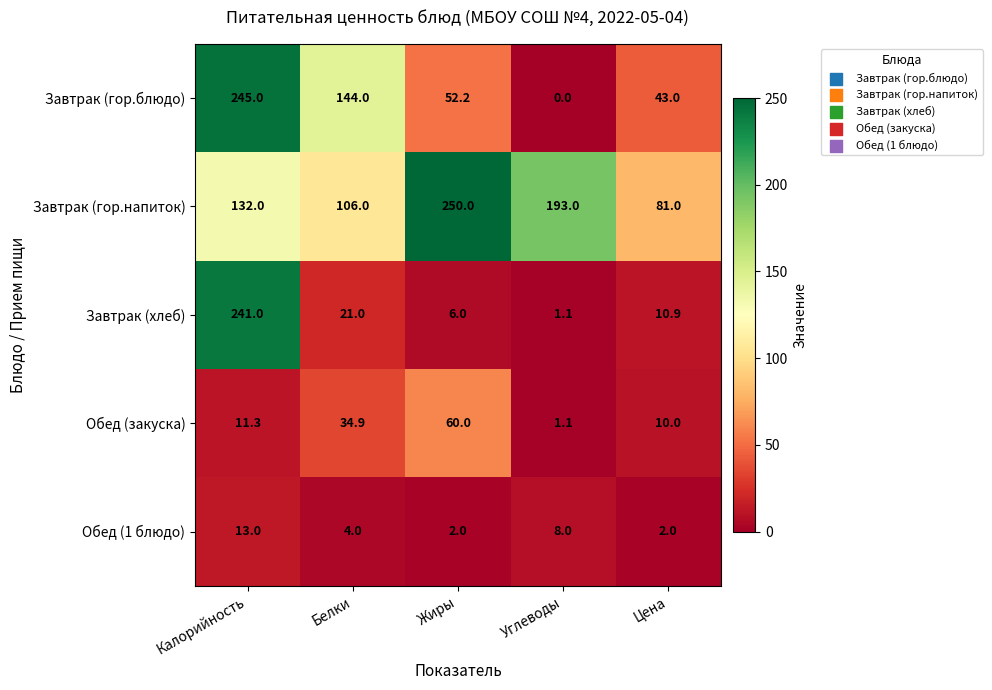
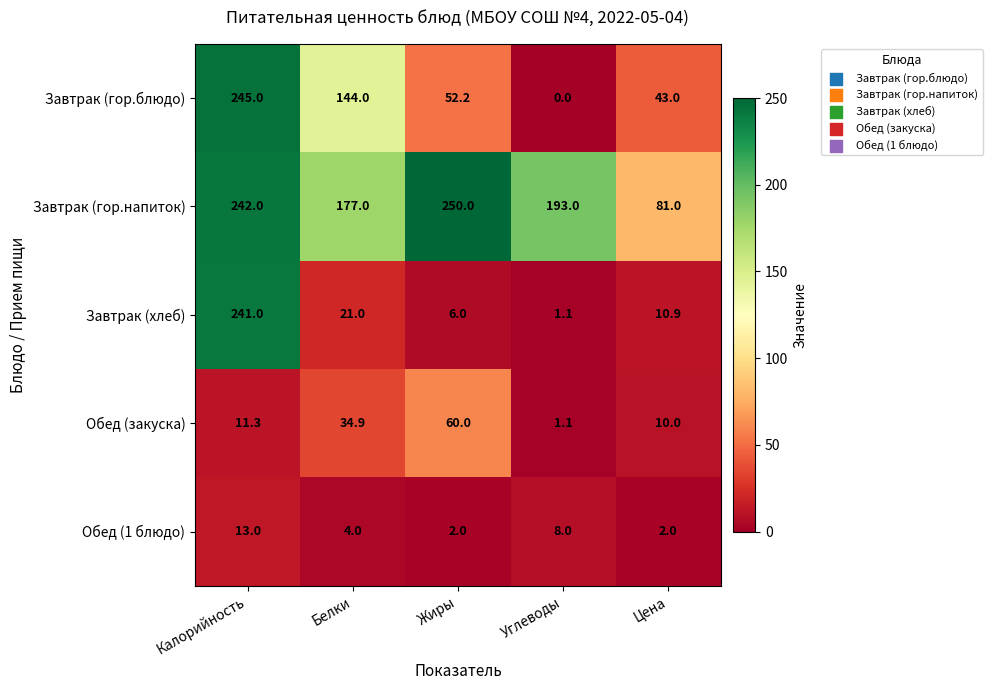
  {
    "Завтрак (гор.блюдо)": {
      "Калорийность": 245.0,
      "Белки": 144.0,
      "Жиры": 52.2,
      "Углеводы": 0.0,
      "Цена": 43.0
    },
    "Завтрак (гор.напиток)": {
-     "Калорийность": 132.0,
-     "Белки": 106.0,
+     "Калорийность": 242.0,
+     "Белки": 177.0,
      "Жиры": 250.0,
      "Углеводы": 193.0,
      "Цена": 81.0
    },
    "Завтрак (хлеб)": {
      "Калорийность": 241.0,
      "Белки": 21.0,
      "Жиры": 6.0,
      "Углеводы": 1.1,
      "Цена": 10.9
    },
    "Обед (закуска)": {
      "Калорийность": 11.3,
      "Белки": 34.9,
      "Жиры": 60.0,
      "Углеводы": 1.1,
      "Цена": 10.0
    },
    "Обед (1 блюдо)": {
      "Калорийность": 13.0,
      "Белки": 4.0,
      "Жиры": 2.0,
      "Углеводы": 8.0,
      "Цена": 2.0
    }
  }
